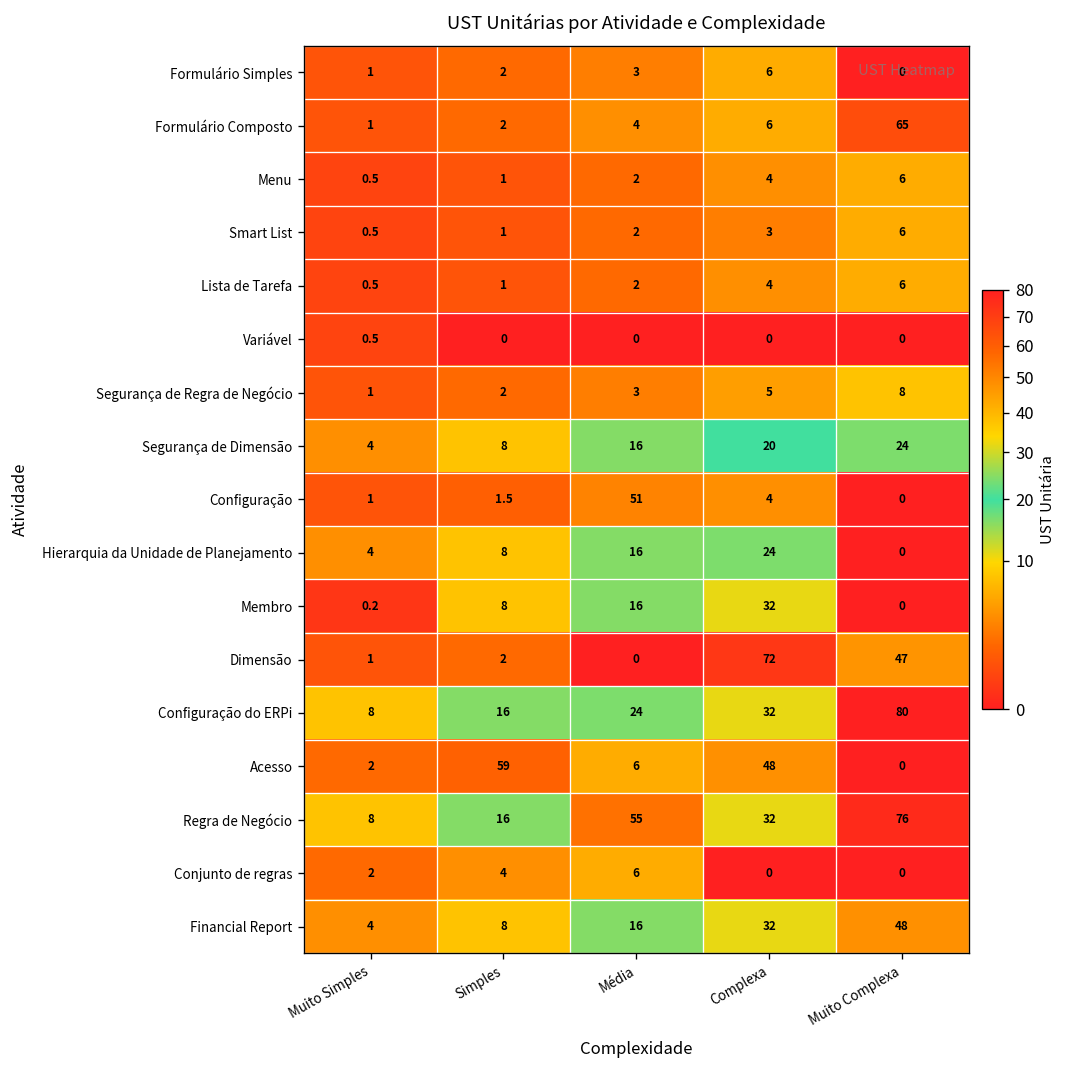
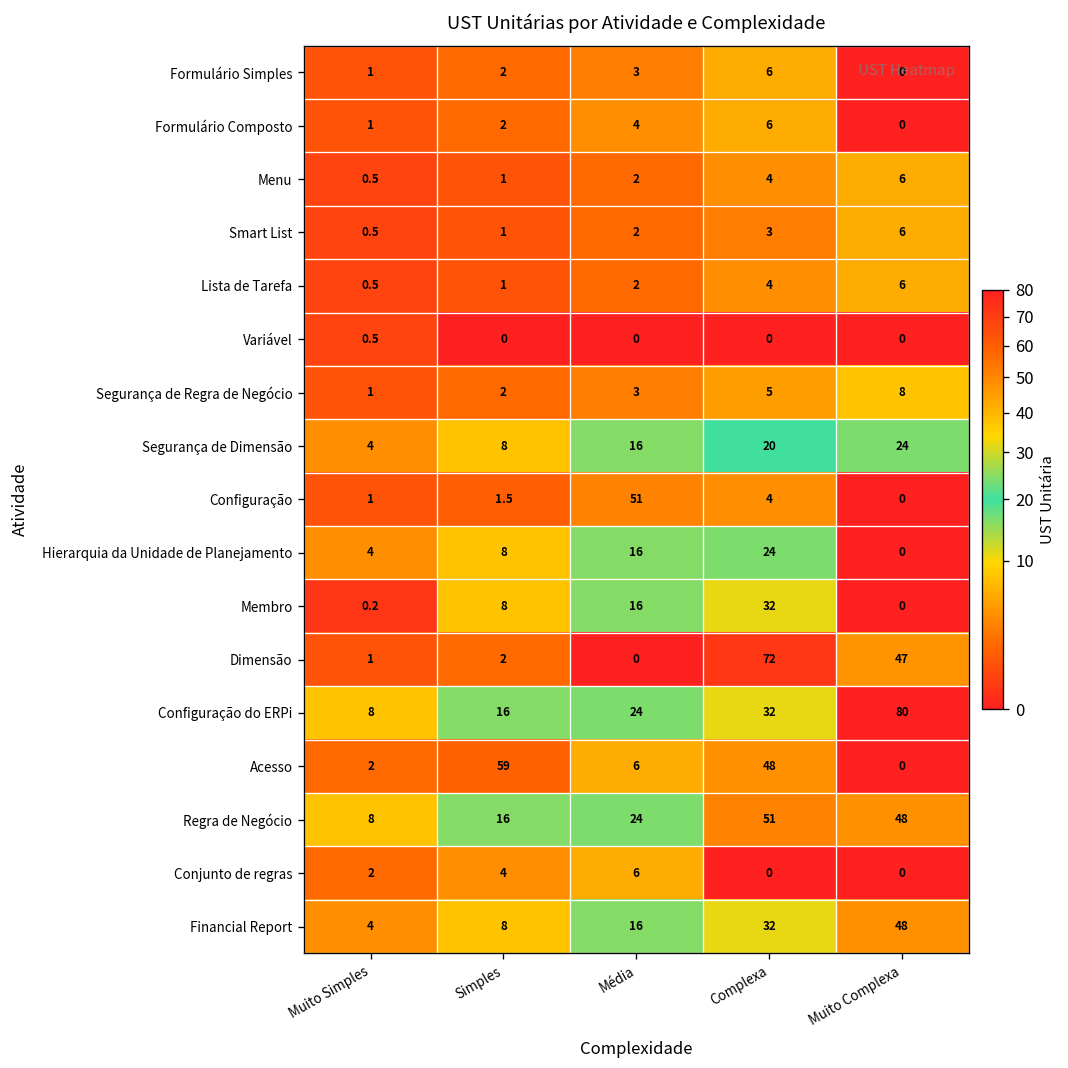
  {
    "Formulário Simples": {
      "Muito Simples": 1,
      "Simples": 2,
      "Média": 3,
      "Complexa": 6
    },
    "Formulário Composto": {
      "Muito Simples": 1,
      "Simples": 2,
      "Média": 4,
      "Complexa": 6,
-     "Muito Complexa": 65
+     "Muito Complexa": 0
    },
    "Menu": {
      "Muito Simples": 0.5,
      "Simples": 1,
      "Média": 2,
      "Complexa": 4,
      "Muito Complexa": 6
    },
    "Smart List": {
      "Muito Simples": 0.5,
      "Simples": 1,
      "Média": 2,
      "Complexa": 3,
      "Muito Complexa": 6
    },
    "Lista de Tarefa": {
      "Muito Simples": 0.5,
      "Simples": 1,
      "Média": 2,
      "Complexa": 4,
      "Muito Complexa": 6
    },
    "Variável": {
      "Muito Simples": 0.5,
      "Simples": 0,
      "Média": 0,
      "Complexa": 0,
      "Muito Complexa": 0
    },
    "Segurança de Regra de Negócio": {
      "Muito Simples": 1,
      "Simples": 2,
      "Média": 3,
      "Complexa": 5,
      "Muito Complexa": 8
    },
    "Segurança de Dimensão": {
      "Muito Simples": 4,
      "Simples": 8,
      "Média": 16,
      "Complexa": 20,
      "Muito Complexa": 24
    },
    "Configuração": {
      "Muito Simples": 1,
      "Simples": 1.5,
      "Média": 51,
      "Complexa": 4,
      "Muito Complexa": 0
    },
    "Hierarquia da Unidade de Planejamento": {
      "Muito Simples": 4,
      "Simples": 8,
      "Média": 16,
      "Complexa": 24,
      "Muito Complexa": 0
    },
    "Membro": {
      "Muito Simples": 0.2,
      "Simples": 8,
      "Média": 16,
      "Complexa": 32,
      "Muito Complexa": 0
    },
    "Dimensão": {
      "Muito Simples": 1,
      "Simples": 2,
      "Média": 0,
      "Complexa": 72,
      "Muito Complexa": 47
    },
    "Configuração do ERPi": {
      "Muito Simples": 8,
      "Simples": 16,
      "Média": 24,
      "Complexa": 32,
      "Muito Complexa": 80
    },
    "Acesso": {
      "Muito Simples": 2,
      "Simples": 59,
      "Média": 6,
      "Complexa": 48,
      "Muito Complexa": 0
    },
    "Regra de Negócio": {
      "Muito Simples": 8,
      "Simples": 16,
-     "Média": 55,
-     "Complexa": 32,
-     "Muito Complexa": 76
+     "Média": 24,
+     "Complexa": 51,
+     "Muito Complexa": 48
    },
    "Conjunto de regras": {
      "Muito Simples": 2,
      "Simples": 4,
      "Média": 6,
      "Complexa": 0,
      "Muito Complexa": 0
    },
    "Financial Report": {
      "Muito Simples": 4,
      "Simples": 8,
      "Média": 16,
      "Complexa": 32,
      "Muito Complexa": 48
    }
  }
